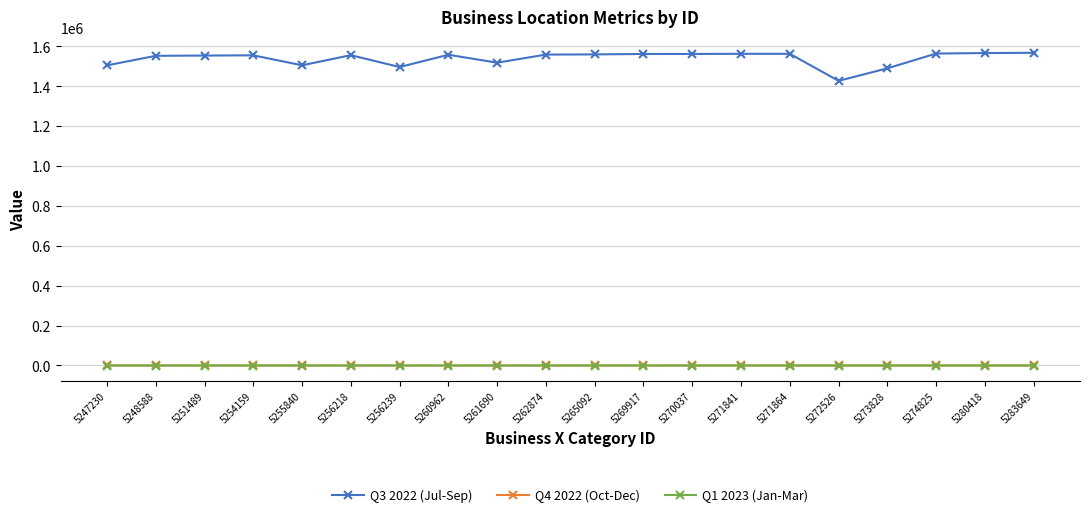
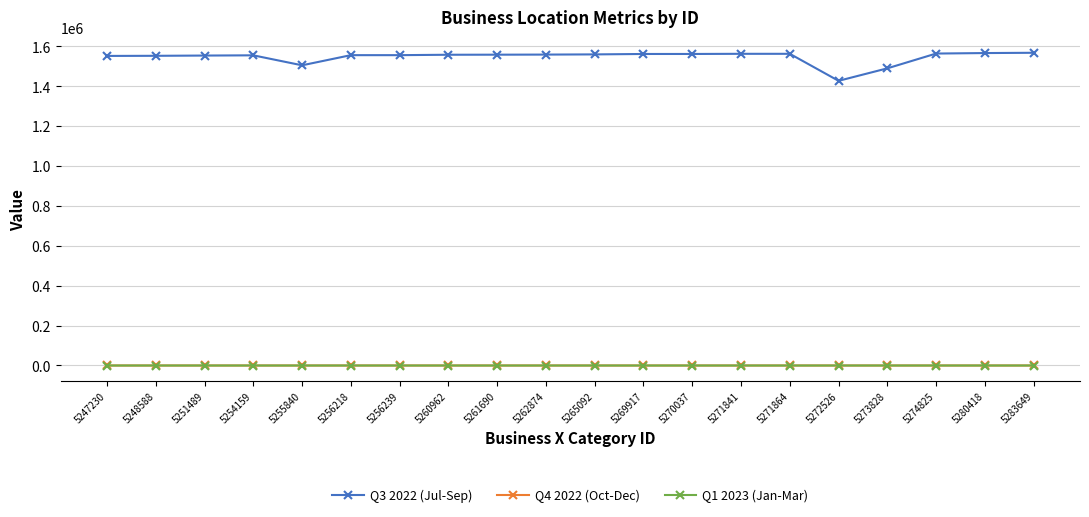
  {
    "Q3 2022 (Jul-Sep)": {
-     "5247230": 1500000,
+     "5247230": 1550000,
      "5248588": 1550000,
      "5251489": 1550000,
      "5254159": 1560000,
      "5255840": 1510000,
      "5256218": 1560000,
-     "5256239": 1500000,
+     "5256239": 1560000,
      "5260962": 1560000,
-     "5261690": 1520000,
+     "5261690": 1560000,
      "5262874": 1560000,
      "5265092": 1560000,
      "5269917": 1560000,
      "5270037": 1560000,
      "5271841": 1560000,
      "5271864": 1560000,
      "5272526": 1430000,
      "5273828": 1490000,
      "5274825": 1560000,
      "5280418": 1570000,
      "5283649": 1570000
    },
    "Q1 2023 (Jan-Mar)": {
      "5247230": 0,
      "5248588": 0,
      "5251489": 0,
      "5254159": 0,
      "5255840": 0,
      "5256218": 0,
      "5256239": 0,
      "5260962": 0,
      "5261690": 0,
      "5262874": 0,
      "5265092": 0,
      "5269917": 0,
      "5270037": 0,
      "5271841": 0,
      "5271864": 0,
      "5272526": 0,
      "5273828": 0,
      "5274825": 0,
      "5280418": 0,
      "5283649": 0
    }
  }
